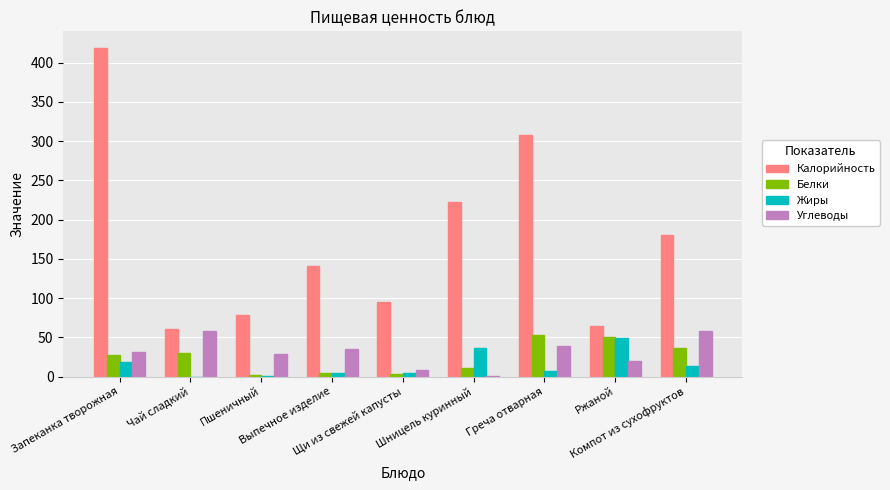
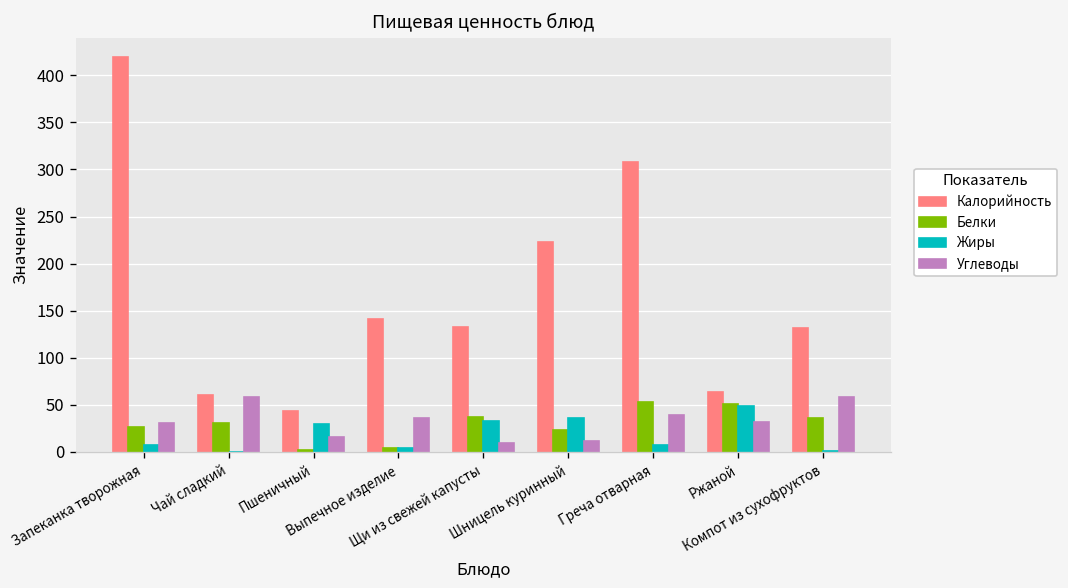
  {
    "Калорийность": {
      "Запеканка творожная": 420,
      "Чай сладкий": 60,
-     "Пшеничный": 80,
+     "Пшеничный": 40,
      "Выпечное изделие": 140,
-     "Щи из свежей капусты": 100,
+     "Щи из свежей капусты": 130,
      "Шницель куринный": 220,
      "Греча отварная": 310,
      "Ржаной": 60,
-     "Компот из сухофруктов": 180
+     "Компот из сухофруктов": 130
    },
    "Белки": {
      "Запеканка творожная": 30,
      "Чай сладкий": 30,
      "Выпечное изделие": 0,
-     "Щи из свежей капусты": 0,
-     "Шницель куринный": 10,
+     "Щи из свежей капусты": 40,
+     "Шницель куринный": 20,
      "Греча отварная": 50,
      "Ржаной": 50,
      "Компот из сухофруктов": 40
    },
    "Жиры": {
-     "Запеканка творожная": 20,
+     "Запеканка творожная": 10,
      "Чай сладкий": 0,
-     "Пшеничный": 0,
+     "Пшеничный": 30,
      "Выпечное изделие": 0,
-     "Щи из свежей капусты": 10,
+     "Щи из свежей капусты": 30,
      "Шницель куринный": 40,
      "Греча отварная": 10,
      "Ржаной": 50,
-     "Компот из сухофруктов": 10
+     "Компот из сухофруктов": 0
    },
    "Углеводы": {
      "Запеканка творожная": 30,
      "Чай сладкий": 60,
-     "Пшеничный": 30,
+     "Пшеничный": 20,
      "Выпечное изделие": 40,
      "Щи из свежей капусты": 10,
-     "Шницель куринный": 0,
+     "Шницель куринный": 10,
      "Греча отварная": 40,
-     "Ржаной": 20,
+     "Ржаной": 30,
      "Компот из сухофруктов": 60
    }
  }
